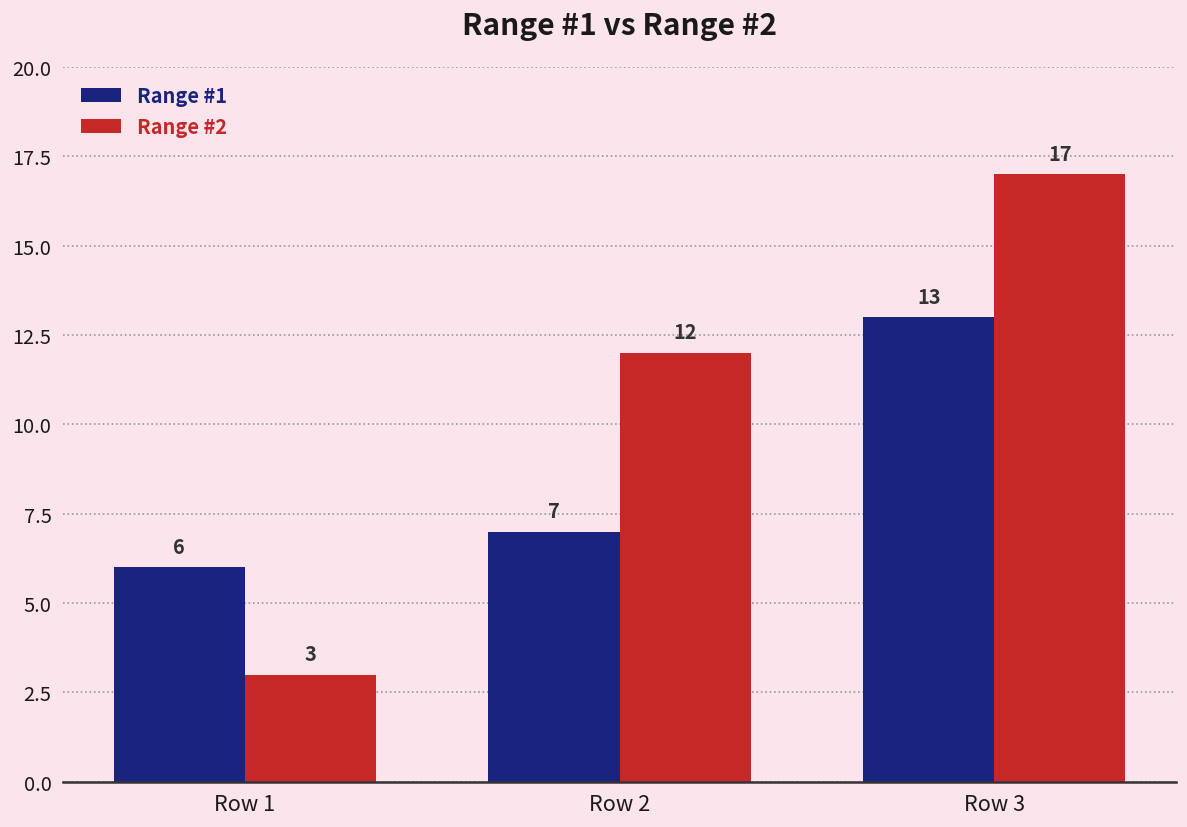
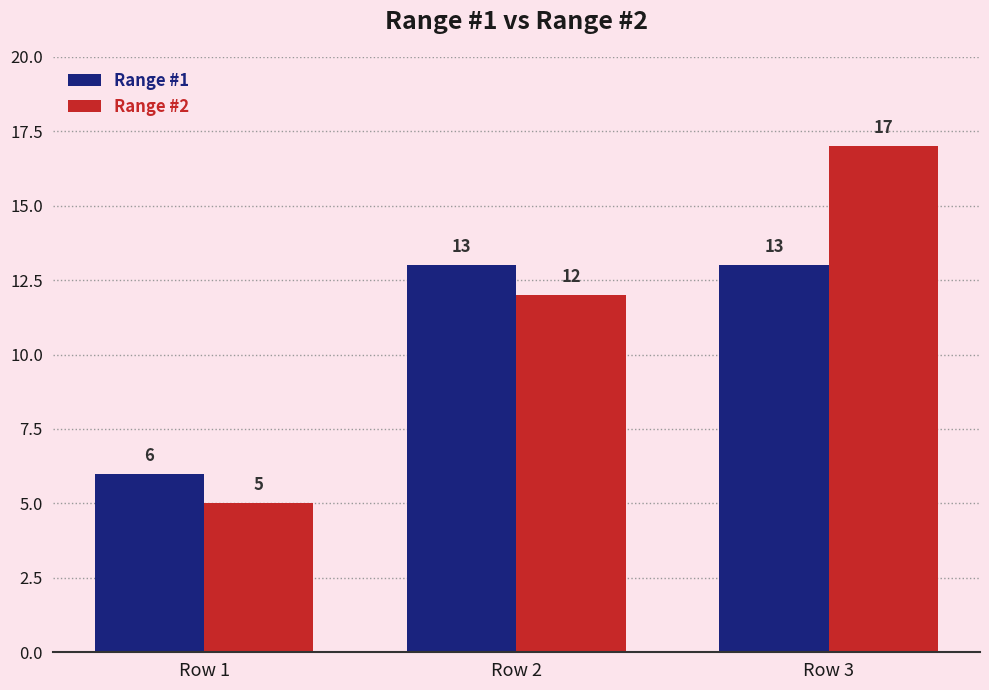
  {
    "Range #1": {
      "Row 1": 6,
-     "Row 2": 7,
+     "Row 2": 13,
      "Row 3": 13
    },
    "Range #2": {
-     "Row 1": 3,
+     "Row 1": 5,
      "Row 2": 12,
      "Row 3": 17
    }
  }
